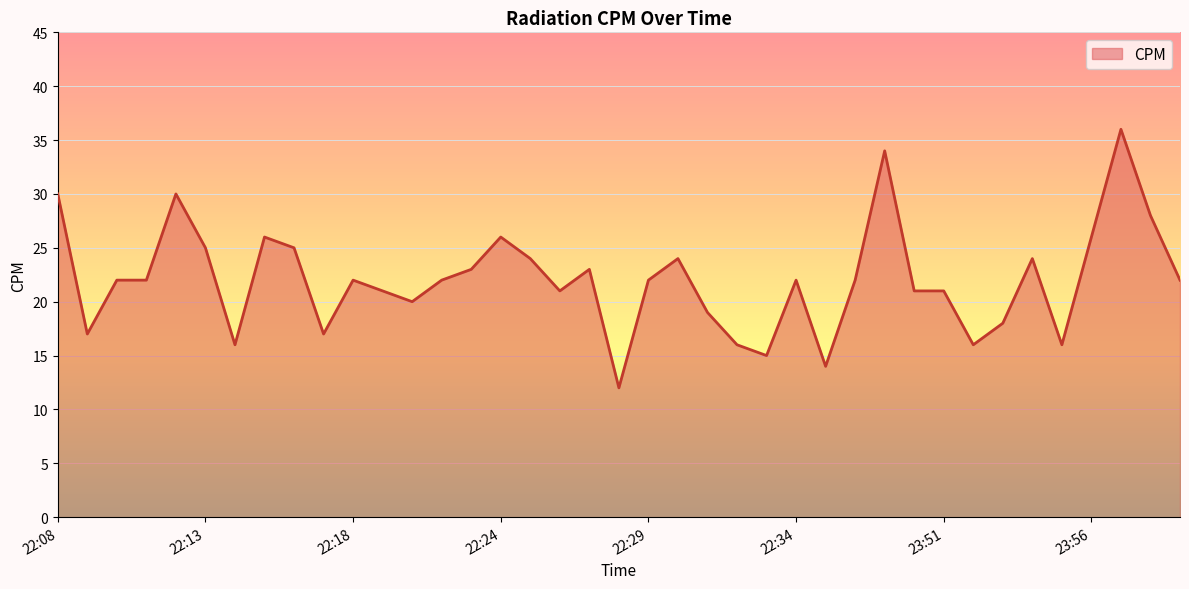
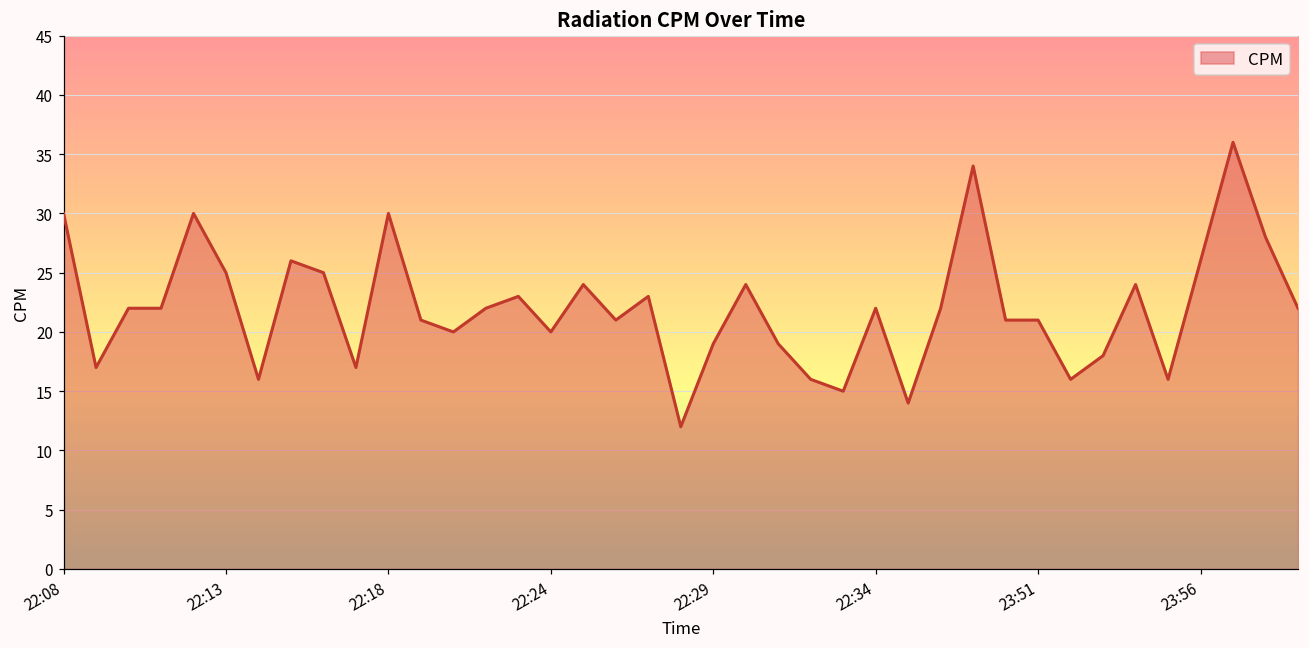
  {
    "22:08": 30,
    "22:13": 25,
-   "22:18": 22,
-   "22:24": 26,
-   "22:29": 22,
+   "22:18": 30,
+   "22:24": 20,
+   "22:29": 19,
    "22:34": 22,
    "23:51": 21,
    "23:56": 26
  }
